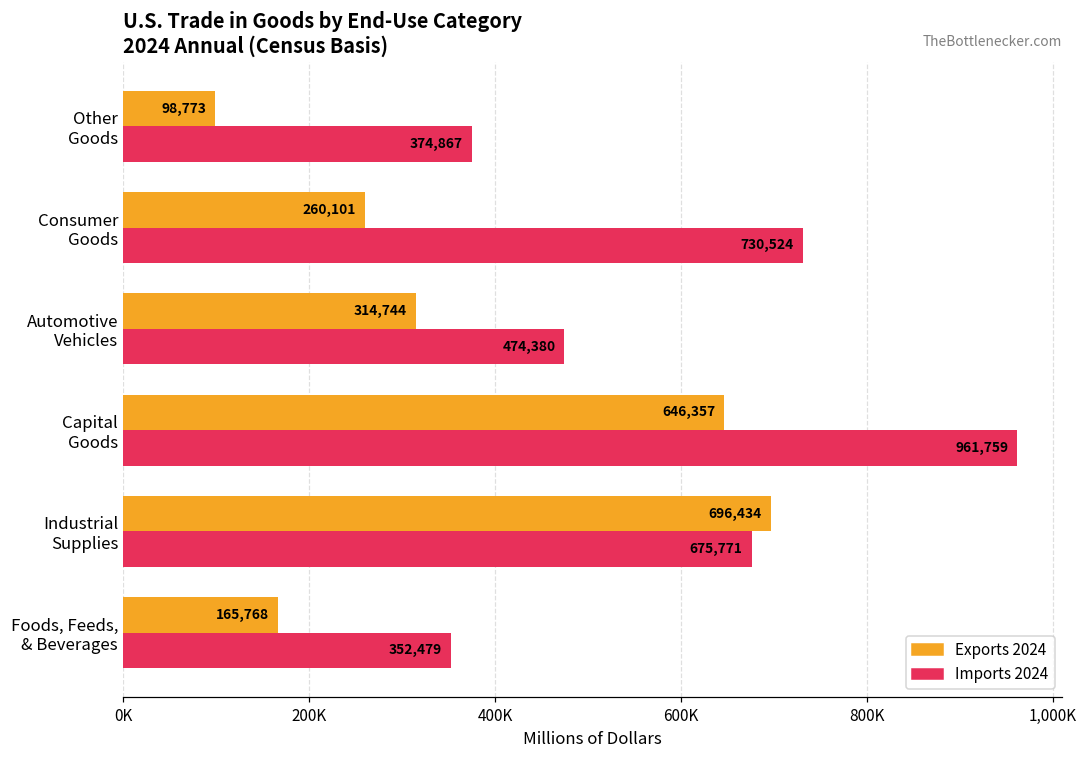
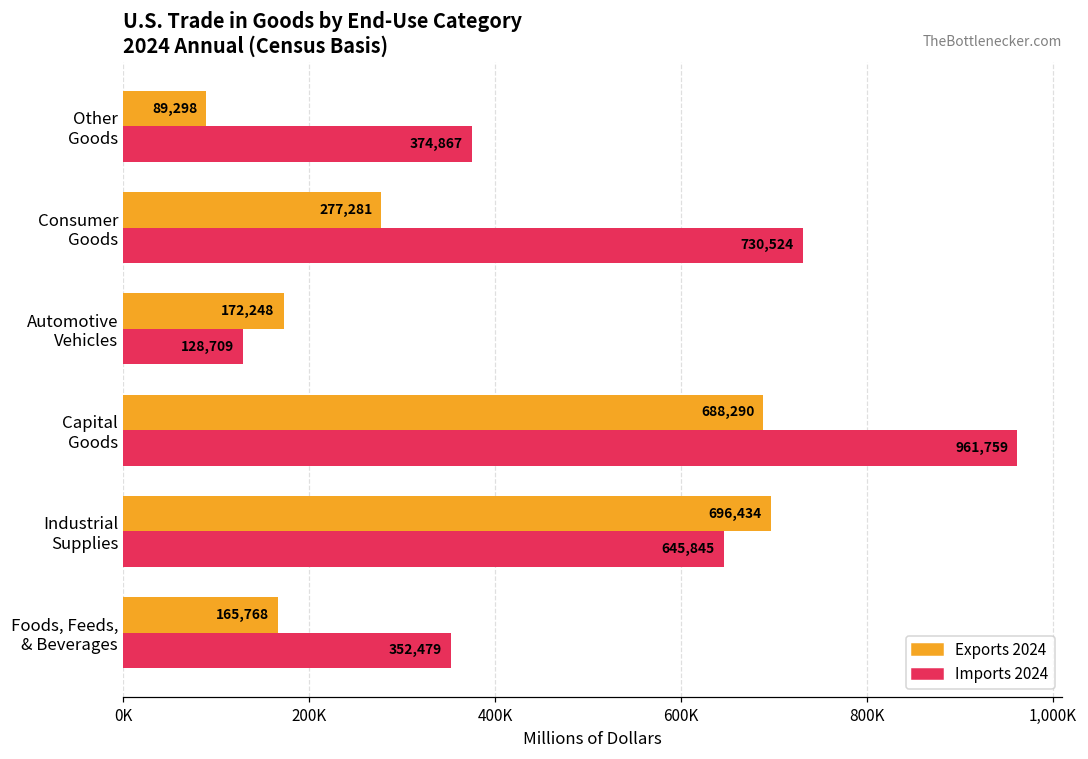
  {
    "Exports 2024": {
-     "Other Goods": "98,773",
-     "Consumer Goods": "260,101",
-     "Automotive Vehicles": "314,744",
-     "Capital Goods": "646,357",
+     "Other Goods": "89,298",
+     "Consumer Goods": "277,281",
+     "Automotive Vehicles": "172,248",
+     "Capital Goods": "688,290",
      "Industrial Supplies": "696,434",
      "Foods, Feeds, & Beverages": "165,768"
    },
    "Imports 2024": {
      "Other Goods": "374,867",
      "Consumer Goods": "730,524",
-     "Automotive Vehicles": "474,380",
+     "Automotive Vehicles": "128,709",
      "Capital Goods": "961,759",
-     "Industrial Supplies": "675,771",
+     "Industrial Supplies": "645,845",
      "Foods, Feeds, & Beverages": "352,479"
    }
  }
